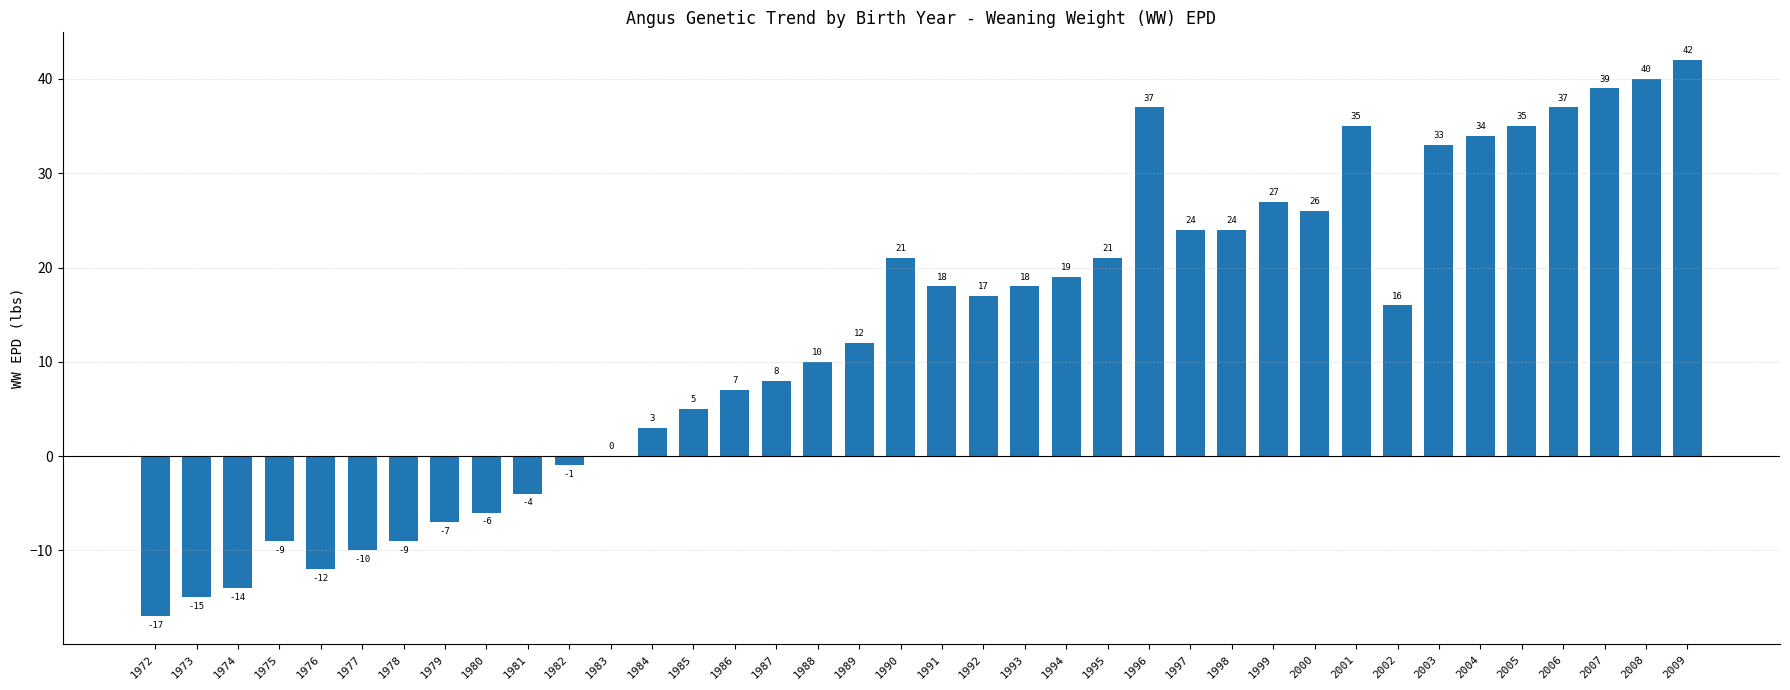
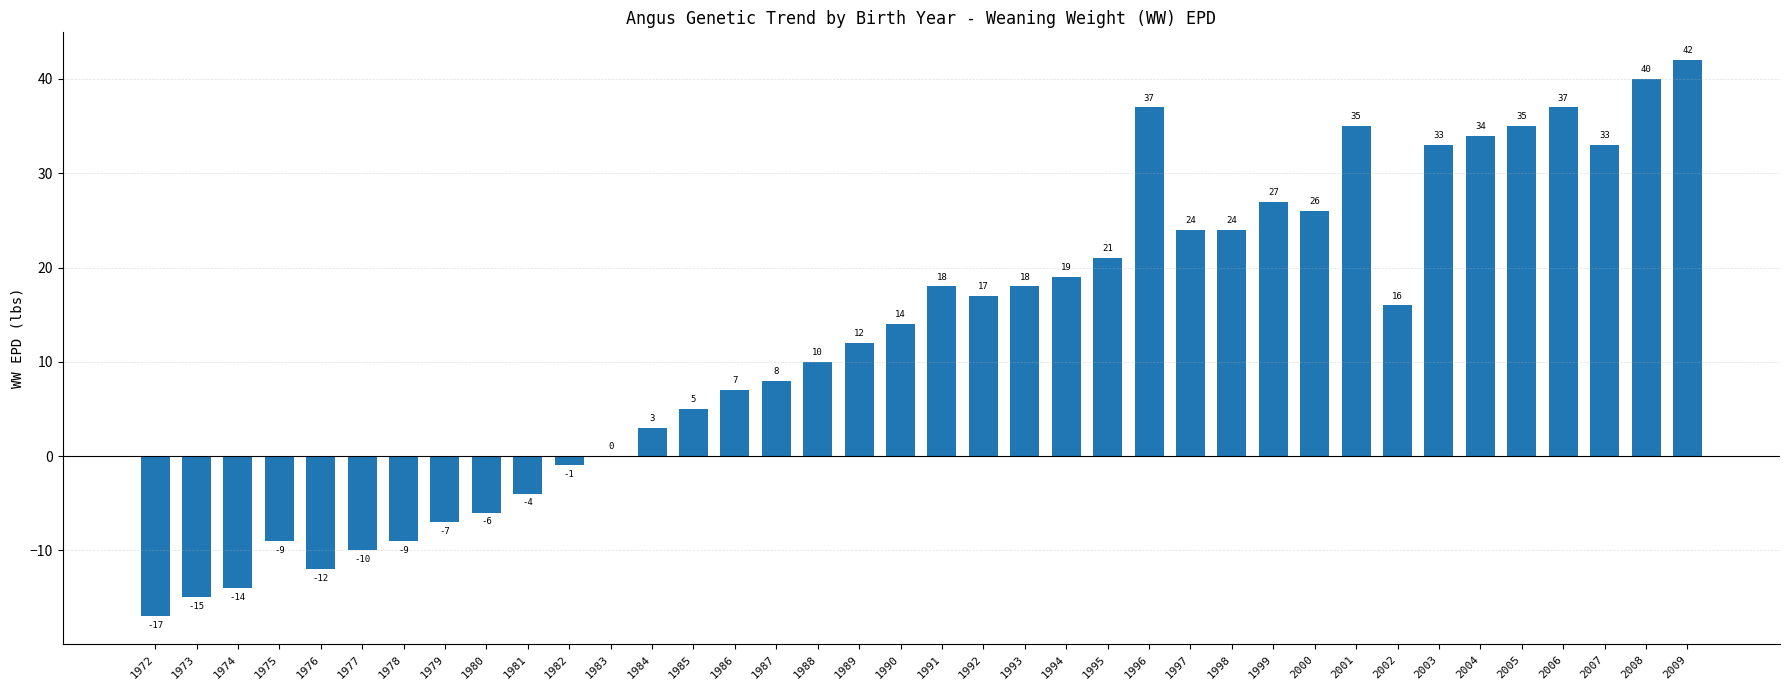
  {
    "1972": -17,
    "1973": -15,
    "1974": -14,
    "1975": -9,
    "1976": -12,
    "1977": -10,
    "1978": -9,
    "1979": -7,
    "1980": -6,
    "1981": -4,
    "1982": -1,
    "1983": 0,
    "1984": 3,
    "1985": 5,
    "1986": 7,
    "1987": 8,
    "1988": 10,
    "1989": 12,
-   "1990": 21,
+   "1990": 14,
    "1991": 18,
    "1992": 17,
    "1993": 18,
    "1994": 19,
    "1995": 21,
    "1996": 37,
    "1997": 24,
    "1998": 24,
    "1999": 27,
    "2000": 26,
    "2001": 35,
    "2002": 16,
    "2003": 33,
    "2004": 34,
    "2005": 35,
    "2006": 37,
-   "2007": 39,
+   "2007": 33,
    "2008": 40,
    "2009": 42
  }
